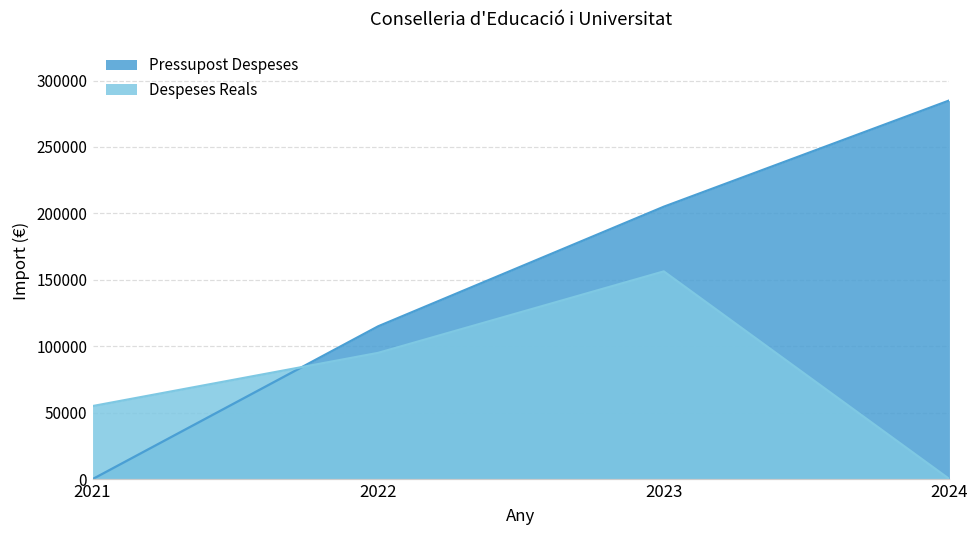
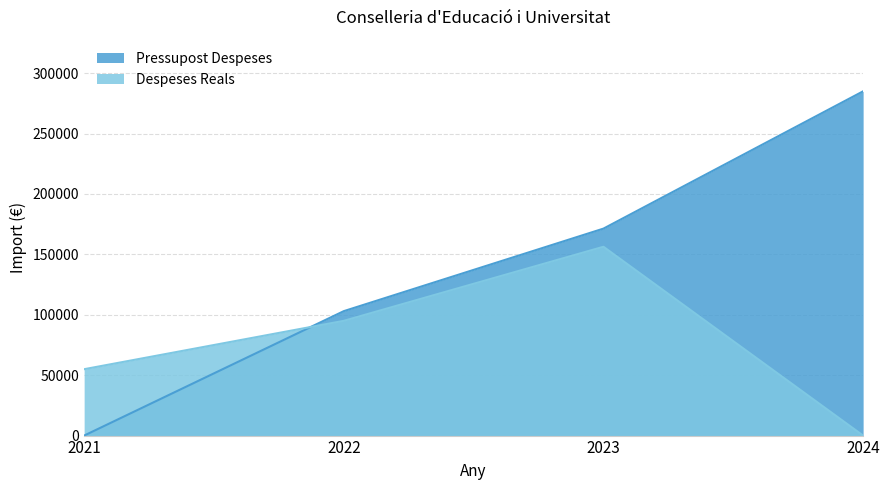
  {
    "Pressupost Despeses": {
      "2021": 0,
-     "2022": 115000,
-     "2023": 205000,
+     "2022": 103000,
+     "2023": 171000,
      "2024": 285000
    },
    "Despeses Reals": {
      "2021": 55000,
      "2022": 95000,
      "2023": 156000,
      "2024": 0
    }
  }
